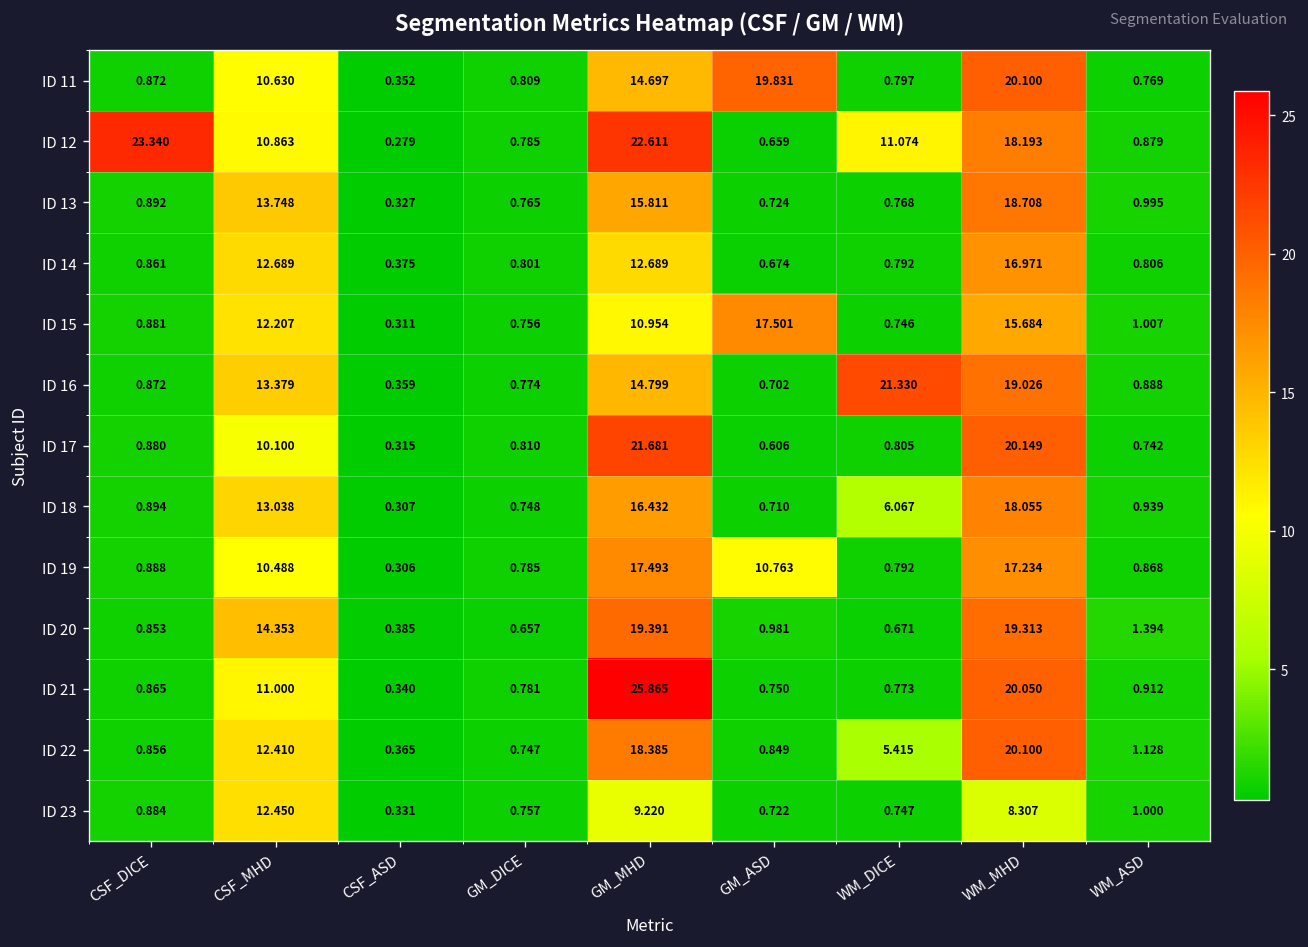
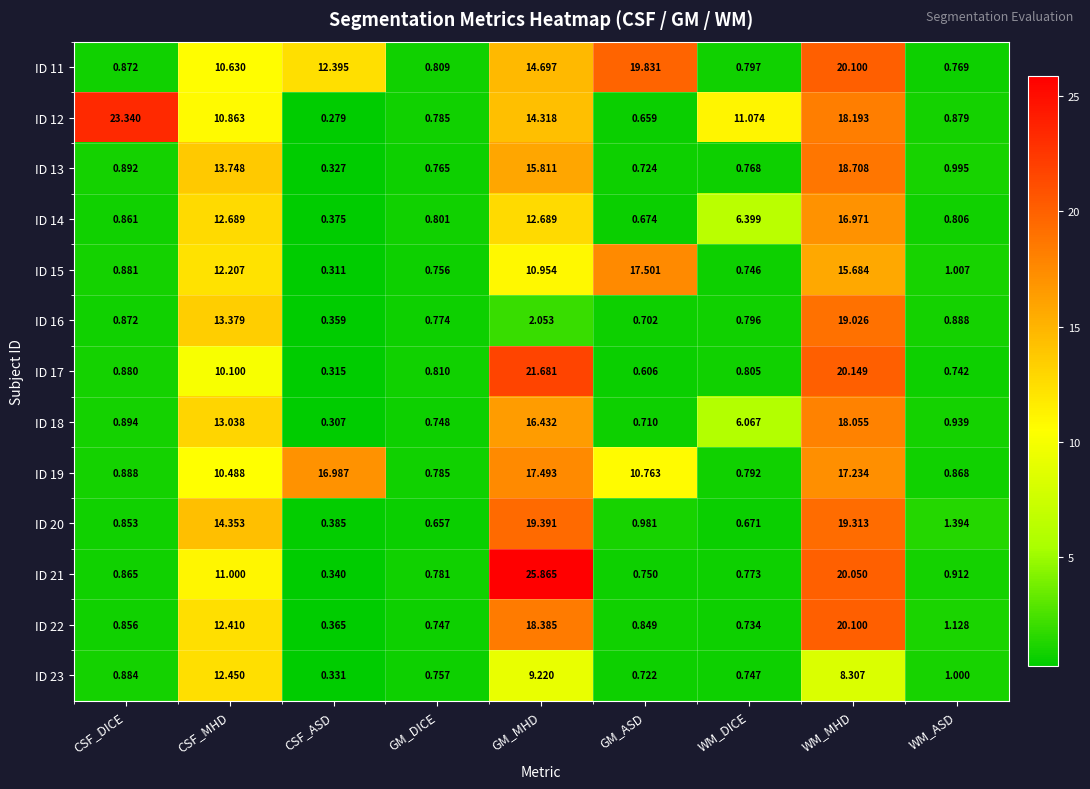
  {
    "ID 11": {
      "CSF_DICE": 0.872,
      "CSF_MHD": 10.630,
-     "CSF_ASD": 0.352,
+     "CSF_ASD": 12.395,
      "GM_DICE": 0.809,
      "GM_MHD": 14.697,
      "GM_ASD": 19.831,
      "WM_DICE": 0.797,
      "WM_MHD": 20.100,
      "WM_ASD": 0.769
    },
    "ID 12": {
      "CSF_DICE": 23.340,
      "CSF_MHD": 10.863,
      "CSF_ASD": 0.279,
      "GM_DICE": 0.785,
-     "GM_MHD": 22.611,
+     "GM_MHD": 14.318,
      "GM_ASD": 0.659,
      "WM_DICE": 11.074,
      "WM_MHD": 18.193,
      "WM_ASD": 0.879
    },
    "ID 13": {
      "CSF_DICE": 0.892,
      "CSF_MHD": 13.748,
      "CSF_ASD": 0.327,
      "GM_DICE": 0.765,
      "GM_MHD": 15.811,
      "GM_ASD": 0.724,
      "WM_DICE": 0.768,
      "WM_MHD": 18.708,
      "WM_ASD": 0.995
    },
    "ID 14": {
      "CSF_DICE": 0.861,
      "CSF_MHD": 12.689,
      "CSF_ASD": 0.375,
      "GM_DICE": 0.801,
      "GM_MHD": 12.689,
      "GM_ASD": 0.674,
-     "WM_DICE": 0.792,
+     "WM_DICE": 6.399,
      "WM_MHD": 16.971,
      "WM_ASD": 0.806
    },
    "ID 15": {
      "CSF_DICE": 0.881,
      "CSF_MHD": 12.207,
      "CSF_ASD": 0.311,
      "GM_DICE": 0.756,
      "GM_MHD": 10.954,
      "GM_ASD": 17.501,
      "WM_DICE": 0.746,
      "WM_MHD": 15.684,
      "WM_ASD": 1.007
    },
    "ID 16": {
      "CSF_DICE": 0.872,
      "CSF_MHD": 13.379,
      "CSF_ASD": 0.359,
      "GM_DICE": 0.774,
-     "GM_MHD": 14.799,
+     "GM_MHD": 2.053,
      "GM_ASD": 0.702,
-     "WM_DICE": 21.330,
+     "WM_DICE": 0.796,
      "WM_MHD": 19.026,
      "WM_ASD": 0.888
    },
    "ID 17": {
      "CSF_DICE": 0.880,
      "CSF_MHD": 10.100,
      "CSF_ASD": 0.315,
      "GM_DICE": 0.810,
      "GM_MHD": 21.681,
      "GM_ASD": 0.606,
      "WM_DICE": 0.805,
      "WM_MHD": 20.149,
      "WM_ASD": 0.742
    },
    "ID 18": {
      "CSF_DICE": 0.894,
      "CSF_MHD": 13.038,
      "CSF_ASD": 0.307,
      "GM_DICE": 0.748,
      "GM_MHD": 16.432,
      "GM_ASD": 0.710,
      "WM_DICE": 6.067,
      "WM_MHD": 18.055,
      "WM_ASD": 0.939
    },
    "ID 19": {
      "CSF_DICE": 0.888,
      "CSF_MHD": 10.488,
-     "CSF_ASD": 0.306,
+     "CSF_ASD": 16.987,
      "GM_DICE": 0.785,
      "GM_MHD": 17.493,
      "GM_ASD": 10.763,
      "WM_DICE": 0.792,
      "WM_MHD": 17.234,
      "WM_ASD": 0.868
    },
    "ID 20": {
      "CSF_DICE": 0.853,
      "CSF_MHD": 14.353,
      "CSF_ASD": 0.385,
      "GM_DICE": 0.657,
      "GM_MHD": 19.391,
      "GM_ASD": 0.981,
      "WM_DICE": 0.671,
      "WM_MHD": 19.313,
      "WM_ASD": 1.394
    },
    "ID 21": {
      "CSF_DICE": 0.865,
      "CSF_MHD": 11.000,
      "CSF_ASD": 0.340,
      "GM_DICE": 0.781,
      "GM_MHD": 25.865,
      "GM_ASD": 0.750,
      "WM_DICE": 0.773,
      "WM_MHD": 20.050,
      "WM_ASD": 0.912
    },
    "ID 22": {
      "CSF_DICE": 0.856,
      "CSF_MHD": 12.410,
      "CSF_ASD": 0.365,
      "GM_DICE": 0.747,
      "GM_MHD": 18.385,
      "GM_ASD": 0.849,
-     "WM_DICE": 5.415,
+     "WM_DICE": 0.734,
      "WM_MHD": 20.100,
      "WM_ASD": 1.128
    },
    "ID 23": {
      "CSF_DICE": 0.884,
      "CSF_MHD": 12.450,
      "CSF_ASD": 0.331,
      "GM_DICE": 0.757,
      "GM_MHD": 9.220,
      "GM_ASD": 0.722,
      "WM_DICE": 0.747,
      "WM_MHD": 8.307,
      "WM_ASD": 1.000
    }
  }
